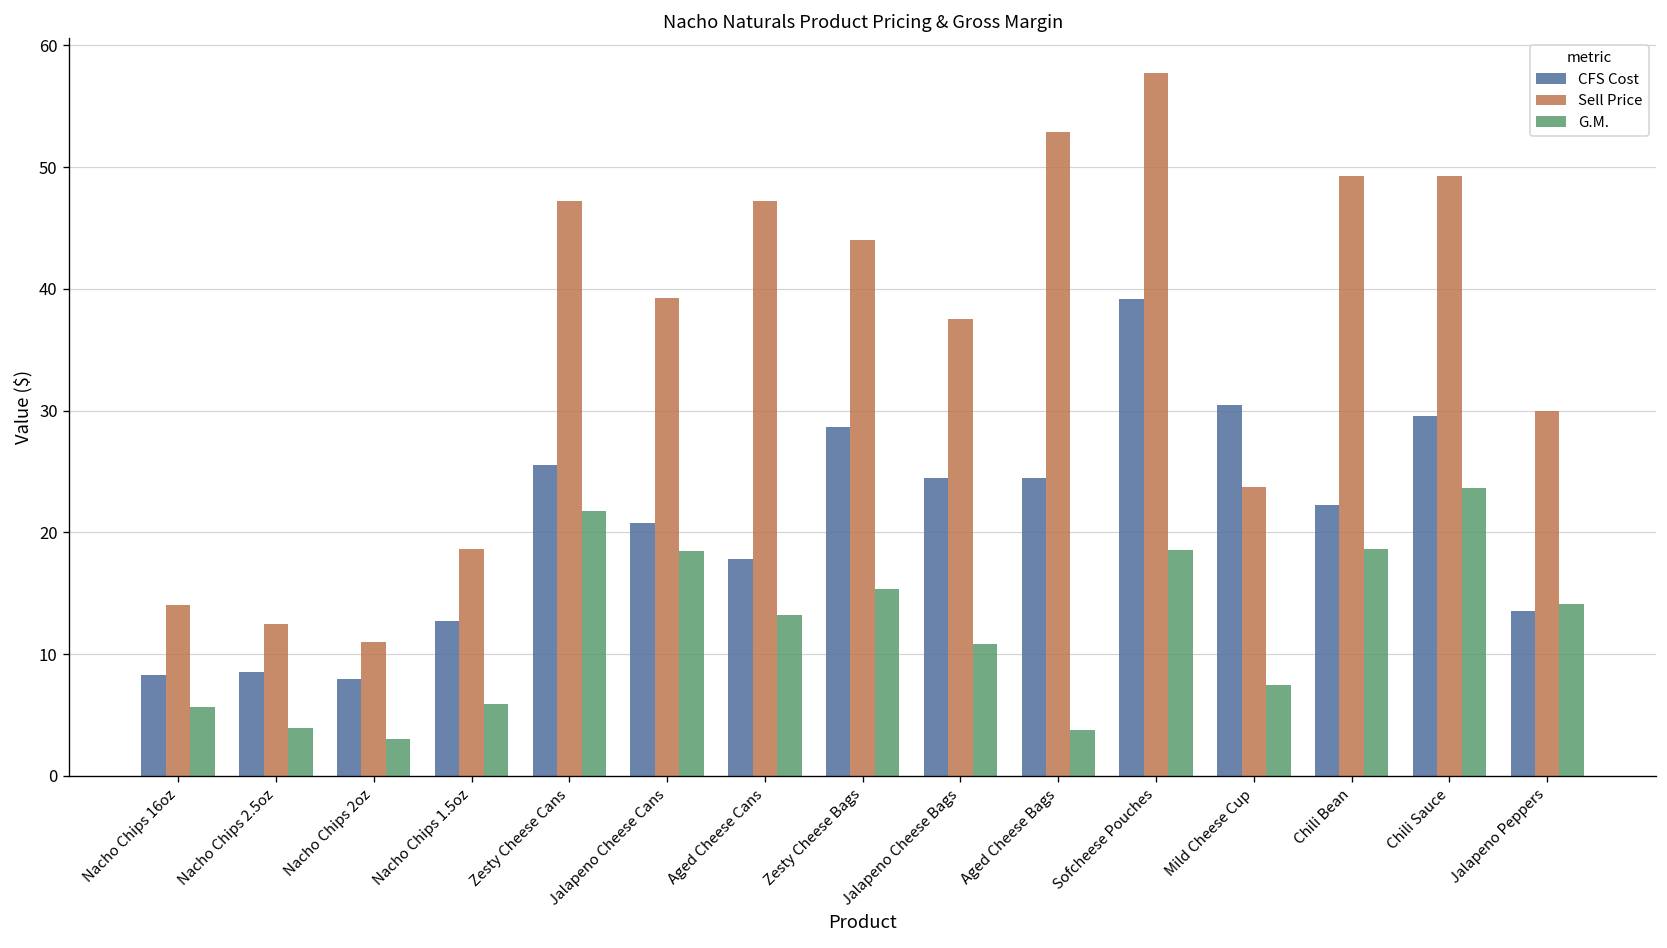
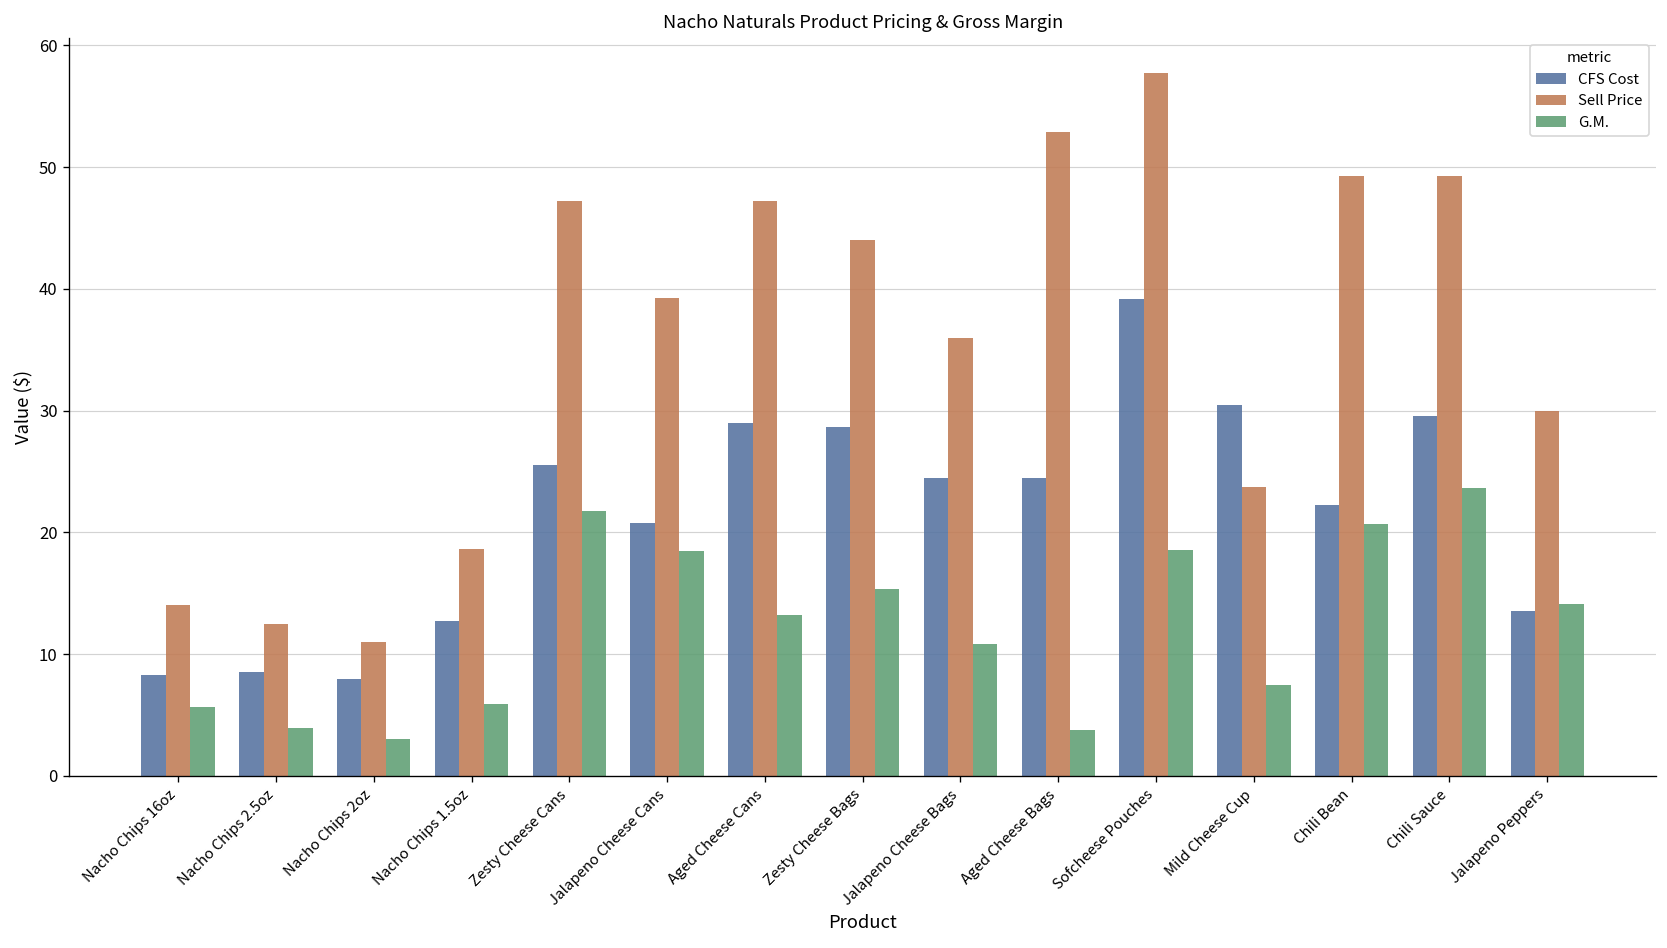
  {
    "CFS Cost": {
      "Nacho Chips 16oz": 8.3,
      "Nacho Chips 2.5oz": 8.6,
      "Nacho Chips 2oz": 8.0,
      "Nacho Chips 1.5oz": 12.8,
      "Zesty Cheese Cans": 25.5,
      "Jalapeno Cheese Cans": 20.8,
-     "Aged Cheese Cans": 17.8,
+     "Aged Cheese Cans": 29.0,
      "Zesty Cheese Bags": 28.6,
      "Jalapeno Cheese Bags": 24.5,
      "Aged Cheese Bags": 24.5,
      "Sofcheese Pouches": 39.2,
      "Mild Cheese Cup": 30.5,
      "Chili Bean": 22.3,
      "Chili Sauce": 29.6,
      "Jalapeno Peppers": 13.6
    },
    "Sell Price": {
      "Nacho Chips 16oz": 14.0,
      "Nacho Chips 2.5oz": 12.5,
      "Nacho Chips 2oz": 11.0,
      "Nacho Chips 1.5oz": 18.7,
      "Zesty Cheese Cans": 47.3,
      "Jalapeno Cheese Cans": 39.3,
      "Aged Cheese Cans": 47.3,
      "Zesty Cheese Bags": 44.0,
-     "Jalapeno Cheese Bags": 37.5,
+     "Jalapeno Cheese Bags": 36.0,
      "Aged Cheese Bags": 52.9,
      "Sofcheese Pouches": 57.8,
      "Mild Cheese Cup": 23.8,
      "Chili Bean": 49.3,
      "Chili Sauce": 49.3,
      "Jalapeno Peppers": 30.0
    },
    "G.M.": {
      "Nacho Chips 16oz": 5.7,
      "Nacho Chips 2.5oz": 4.0,
      "Nacho Chips 2oz": 3.0,
      "Nacho Chips 1.5oz": 5.9,
      "Zesty Cheese Cans": 21.8,
      "Jalapeno Cheese Cans": 18.5,
      "Aged Cheese Cans": 13.2,
      "Zesty Cheese Bags": 15.4,
      "Jalapeno Cheese Bags": 10.9,
      "Aged Cheese Bags": 3.8,
      "Sofcheese Pouches": 18.6,
      "Mild Cheese Cup": 7.5,
-     "Chili Bean": 18.6,
+     "Chili Bean": 20.7,
      "Chili Sauce": 23.7,
      "Jalapeno Peppers": 14.2
    }
  }
